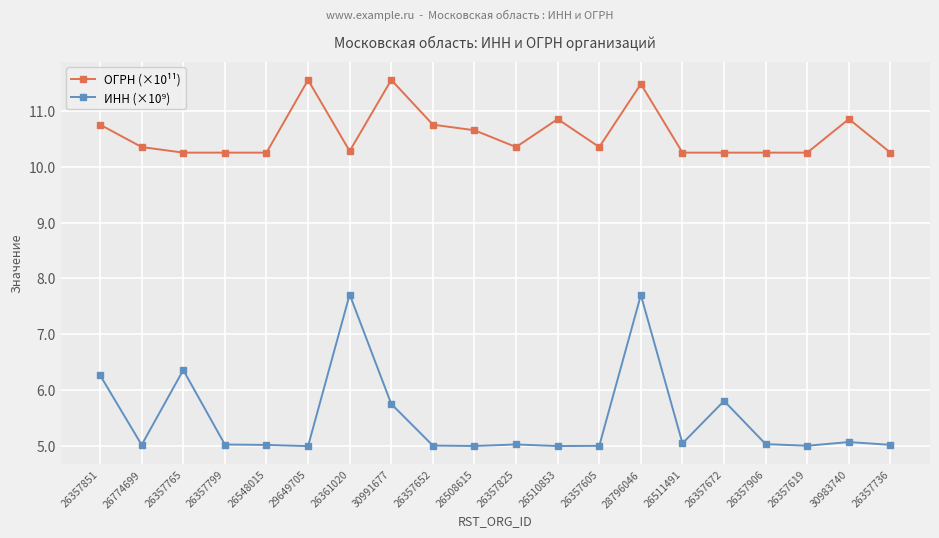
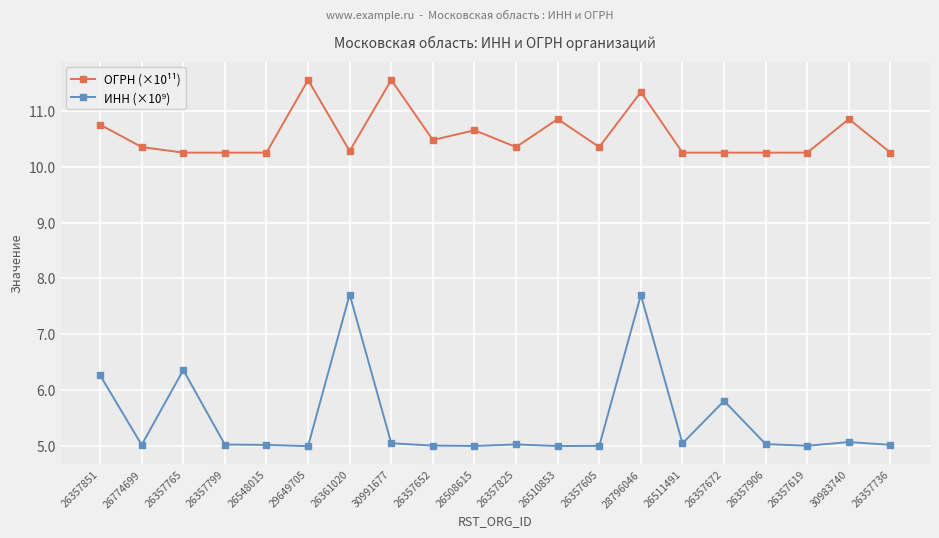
  {
    "ОГРН (×10¹¹)": {
      "26357851": 10.8,
      "26774699": 10.4,
      "26357765": 10.3,
      "26357799": 10.3,
      "26548015": 10.3,
      "29649705": 11.6,
      "26361020": 10.3,
      "30991677": 11.6,
-     "26357652": 10.8,
+     "26357652": 10.5,
      "26508615": 10.7,
      "26357825": 10.4,
      "26510853": 10.9,
      "26357605": 10.4,
-     "28796046": 11.5,
+     "28796046": 11.3,
      "26511491": 10.3,
      "26357672": 10.3,
      "26357906": 10.3,
      "26357619": 10.3,
      "30983740": 10.9,
      "26357736": 10.3
    },
    "ИНН (×10⁹)": {
      "26357851": 6.3,
      "26774699": 5.0,
      "26357765": 6.4,
      "26357799": 5.0,
      "26548015": 5.0,
      "29649705": 5.0,
      "26361020": 7.7,
-     "30991677": 5.8,
+     "30991677": 5.1,
      "26357652": 5.0,
      "26508615": 5.0,
      "26357825": 5.0,
      "26510853": 5.0,
      "26357605": 5.0,
      "28796046": 7.7,
      "26511491": 5.1,
      "26357672": 5.8,
      "26357906": 5.0,
      "26357619": 5.0,
      "30983740": 5.1,
      "26357736": 5.0
    }
  }
